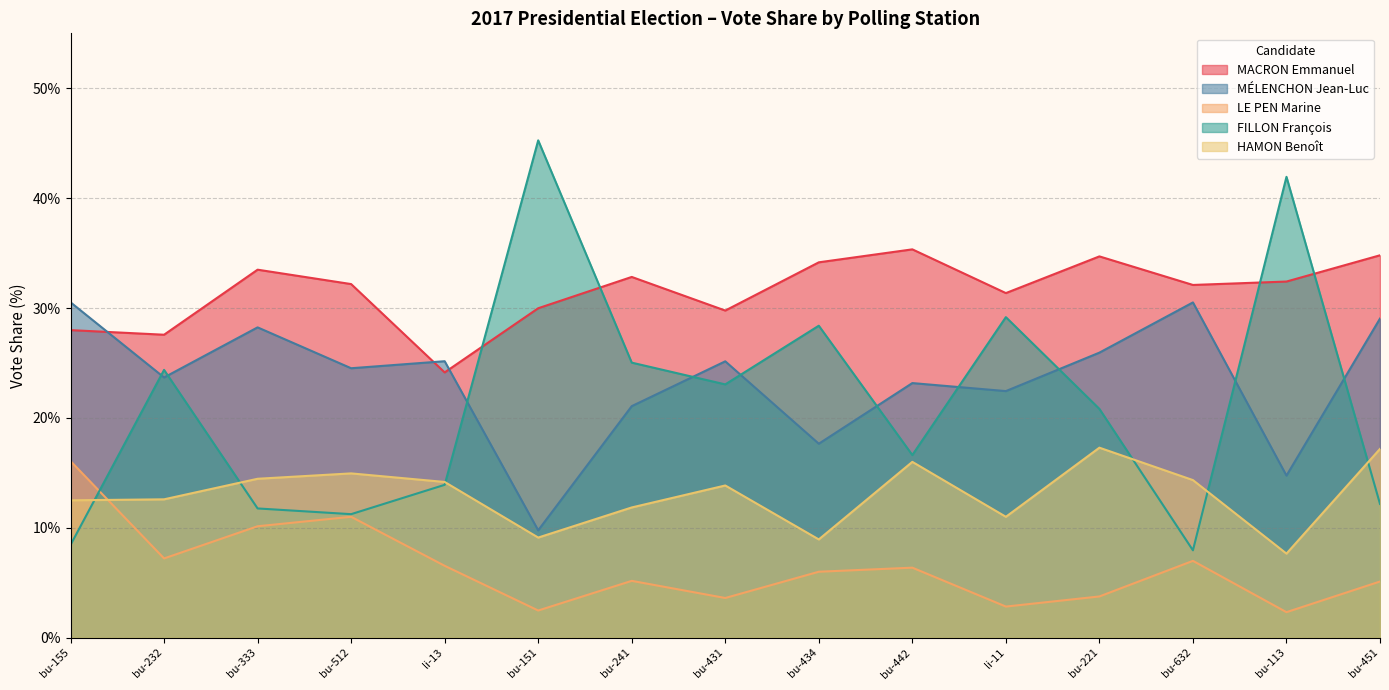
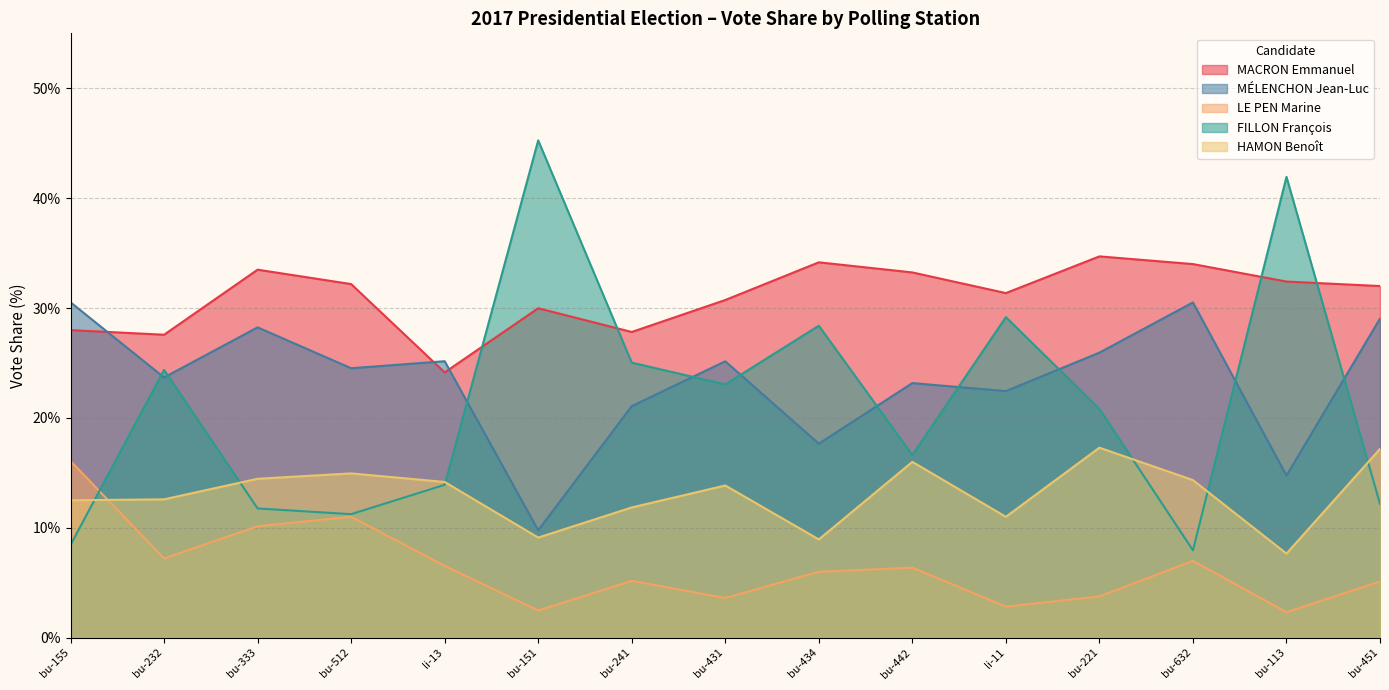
  {
    "MACRON Emmanuel": {
      "bu-155": "28.0%",
      "bu-232": "27.6%",
      "bu-333": "33.5%",
      "bu-512": "32.2%",
      "li-13": "24.1%",
      "bu-151": "30.0%",
-     "bu-241": "32.8%",
-     "bu-431": "29.8%",
+     "bu-241": "27.8%",
+     "bu-431": "30.7%",
      "bu-434": "34.2%",
-     "bu-442": "35.3%",
+     "bu-442": "33.2%",
      "li-11": "31.4%",
      "bu-221": "34.7%",
-     "bu-632": "32.1%",
+     "bu-632": "34.0%",
      "bu-113": "32.4%",
-     "bu-451": "34.8%"
+     "bu-451": "32.0%"
    }
  }
